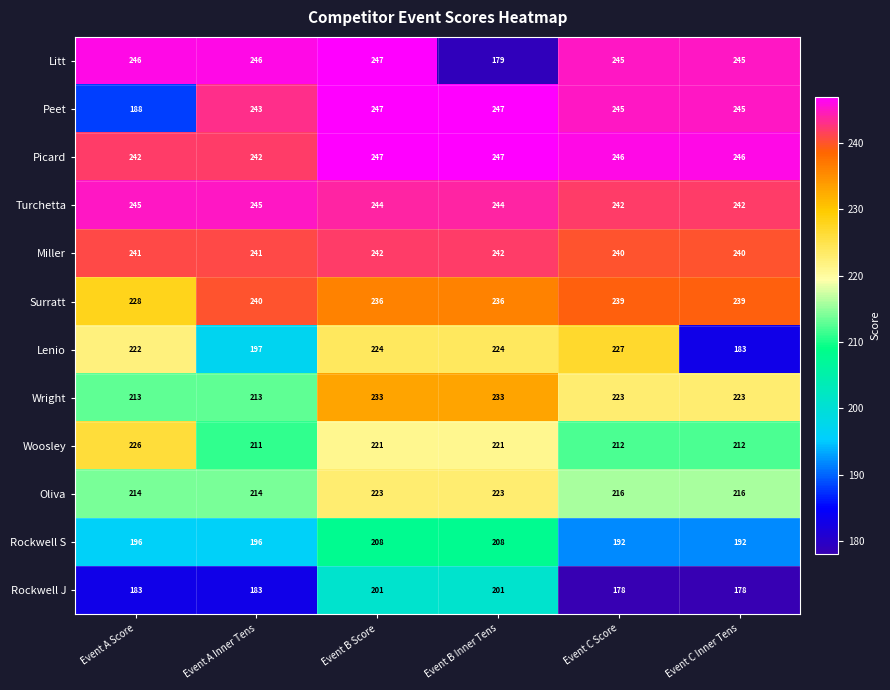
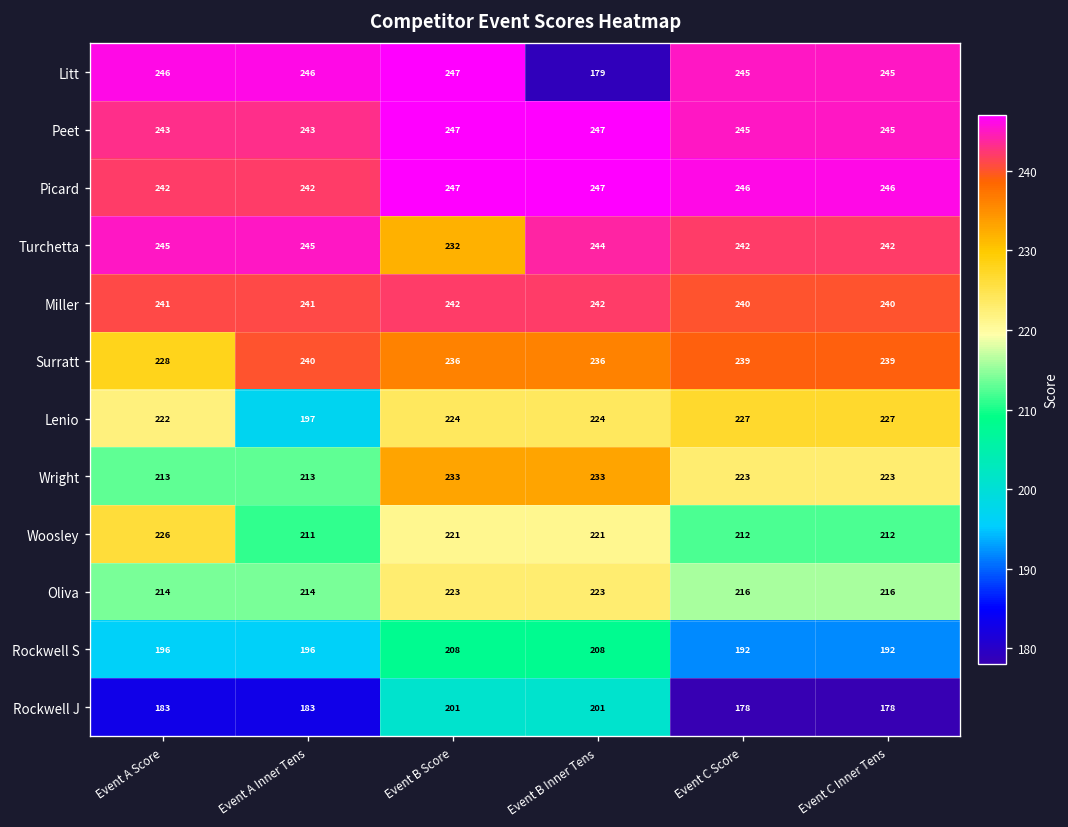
  {
    "Litt": {
      "Event A Score": 246,
      "Event A Inner Tens": 246,
      "Event B Score": 247,
      "Event B Inner Tens": 179,
      "Event C Score": 245,
      "Event C Inner Tens": 245
    },
    "Peet": {
-     "Event A Score": 188,
+     "Event A Score": 243,
      "Event A Inner Tens": 243,
      "Event B Score": 247,
      "Event B Inner Tens": 247,
      "Event C Score": 245,
      "Event C Inner Tens": 245
    },
    "Picard": {
      "Event A Score": 242,
      "Event A Inner Tens": 242,
      "Event B Score": 247,
      "Event B Inner Tens": 247,
      "Event C Score": 246,
      "Event C Inner Tens": 246
    },
    "Turchetta": {
      "Event A Score": 245,
      "Event A Inner Tens": 245,
-     "Event B Score": 244,
+     "Event B Score": 232,
      "Event B Inner Tens": 244,
      "Event C Score": 242,
      "Event C Inner Tens": 242
    },
    "Miller": {
      "Event A Score": 241,
      "Event A Inner Tens": 241,
      "Event B Score": 242,
      "Event B Inner Tens": 242,
      "Event C Score": 240,
      "Event C Inner Tens": 240
    },
    "Surratt": {
      "Event A Score": 228,
      "Event A Inner Tens": 240,
      "Event B Score": 236,
      "Event B Inner Tens": 236,
      "Event C Score": 239,
      "Event C Inner Tens": 239
    },
    "Lenio": {
      "Event A Score": 222,
      "Event A Inner Tens": 197,
      "Event B Score": 224,
      "Event B Inner Tens": 224,
      "Event C Score": 227,
-     "Event C Inner Tens": 183
+     "Event C Inner Tens": 227
    },
    "Wright": {
      "Event A Score": 213,
      "Event A Inner Tens": 213,
      "Event B Score": 233,
      "Event B Inner Tens": 233,
      "Event C Score": 223,
      "Event C Inner Tens": 223
    },
    "Woosley": {
      "Event A Score": 226,
      "Event A Inner Tens": 211,
      "Event B Score": 221,
      "Event B Inner Tens": 221,
      "Event C Score": 212,
      "Event C Inner Tens": 212
    },
    "Oliva": {
      "Event A Score": 214,
      "Event A Inner Tens": 214,
      "Event B Score": 223,
      "Event B Inner Tens": 223,
      "Event C Score": 216,
      "Event C Inner Tens": 216
    },
    "Rockwell S": {
      "Event A Score": 196,
      "Event A Inner Tens": 196,
      "Event B Score": 208,
      "Event B Inner Tens": 208,
      "Event C Score": 192,
      "Event C Inner Tens": 192
    },
    "Rockwell J": {
      "Event A Score": 183,
      "Event A Inner Tens": 183,
      "Event B Score": 201,
      "Event B Inner Tens": 201,
      "Event C Score": 178,
      "Event C Inner Tens": 178
    }
  }
